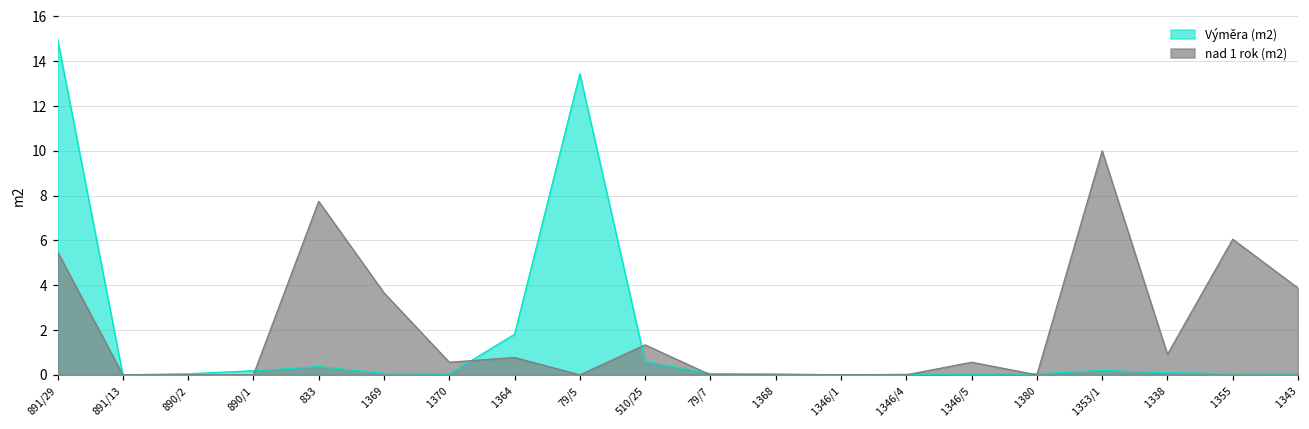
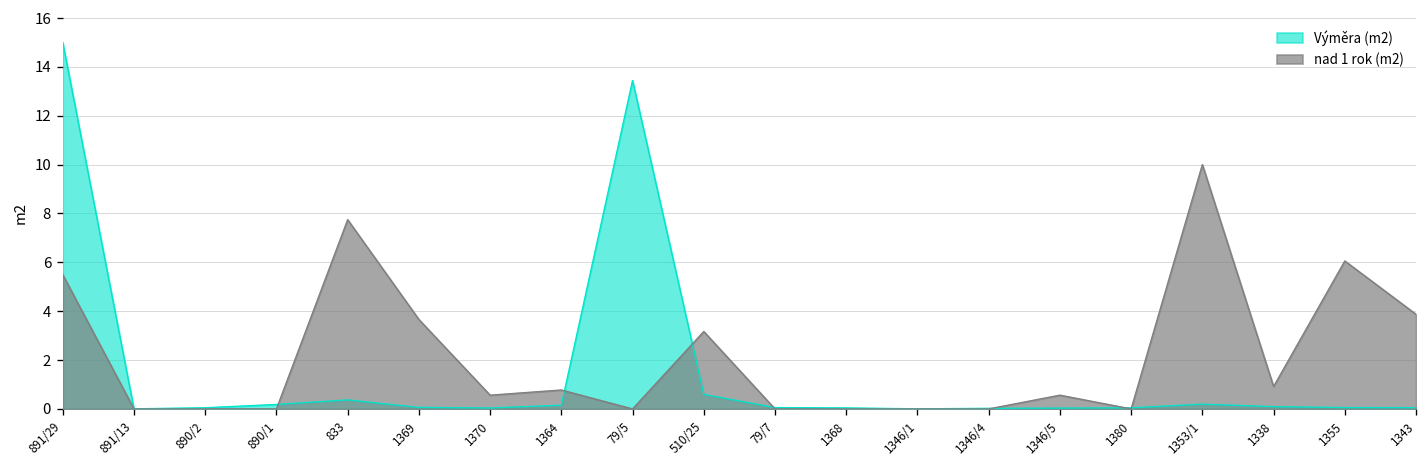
  {
    "Výměra (m2)": {
      "891/29": 15.0,
      "890/1": 0.2,
      "833": 0.4,
      "1369": 0.1,
      "1370": 0.0,
-     "1364": 1.8,
+     "1364": 0.2,
      "79/5": 13.4,
      "510/25": 0.6,
      "1346/5": 0.0,
      "1353/1": 0.2,
      "1338": 0.1,
      "1355": 0.1,
      "1343": 0.1
    },
    "nad 1 rok (m2)": {
      "891/29": 5.5,
      "890/1": 0.0,
      "833": 7.7,
      "1369": 3.7,
      "1370": 0.6,
      "1364": 0.8,
      "79/5": 0.0,
-     "510/25": 1.3,
+     "510/25": 3.2,
      "1346/5": 0.6,
      "1353/1": 10.0,
      "1338": 0.9,
      "1355": 6.1,
      "1343": 3.9
    }
  }
